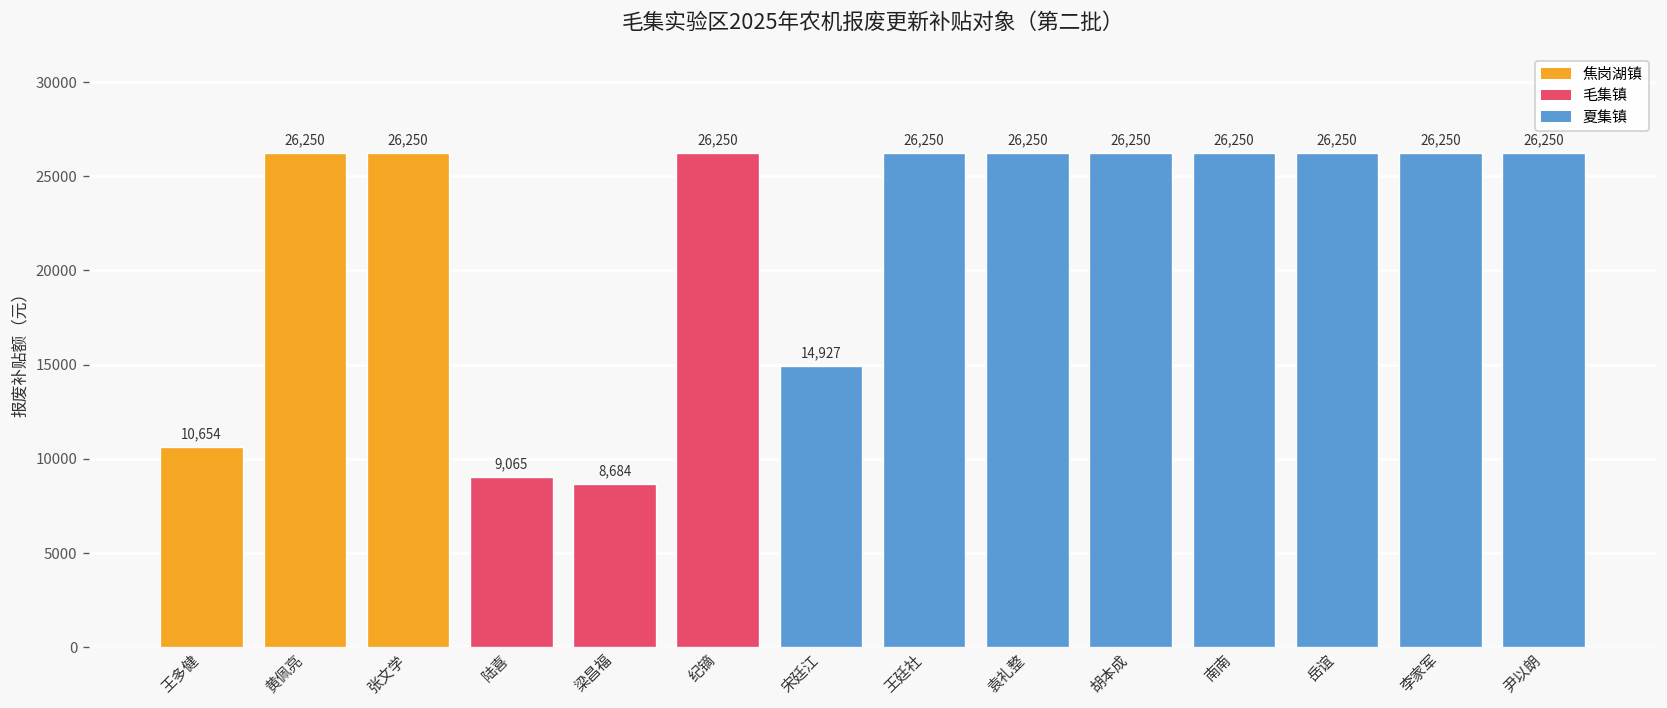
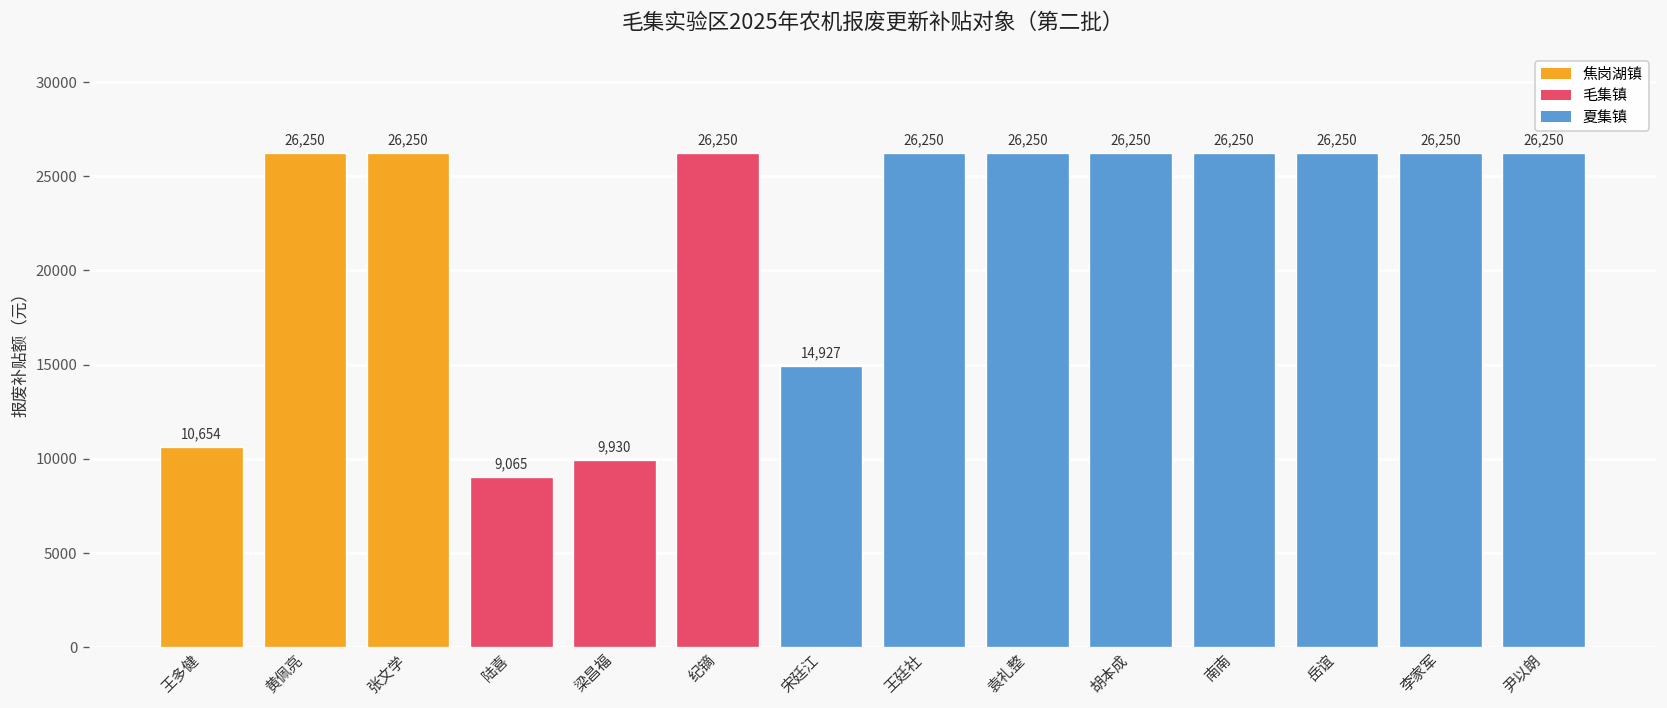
  {
    "王多健": "10,654",
    "黄佩亮": "26,250",
    "张文学": "26,250",
    "陆喜": "9,065",
-   "梁昌福": "8,684",
+   "梁昌福": "9,930",
    "纪镝": "26,250",
    "宋廷江": "14,927",
    "王廷社": "26,250",
    "袁礼整": "26,250",
    "胡本成": "26,250",
    "南南": "26,250",
    "岳谊": "26,250",
    "李家军": "26,250"
  }
